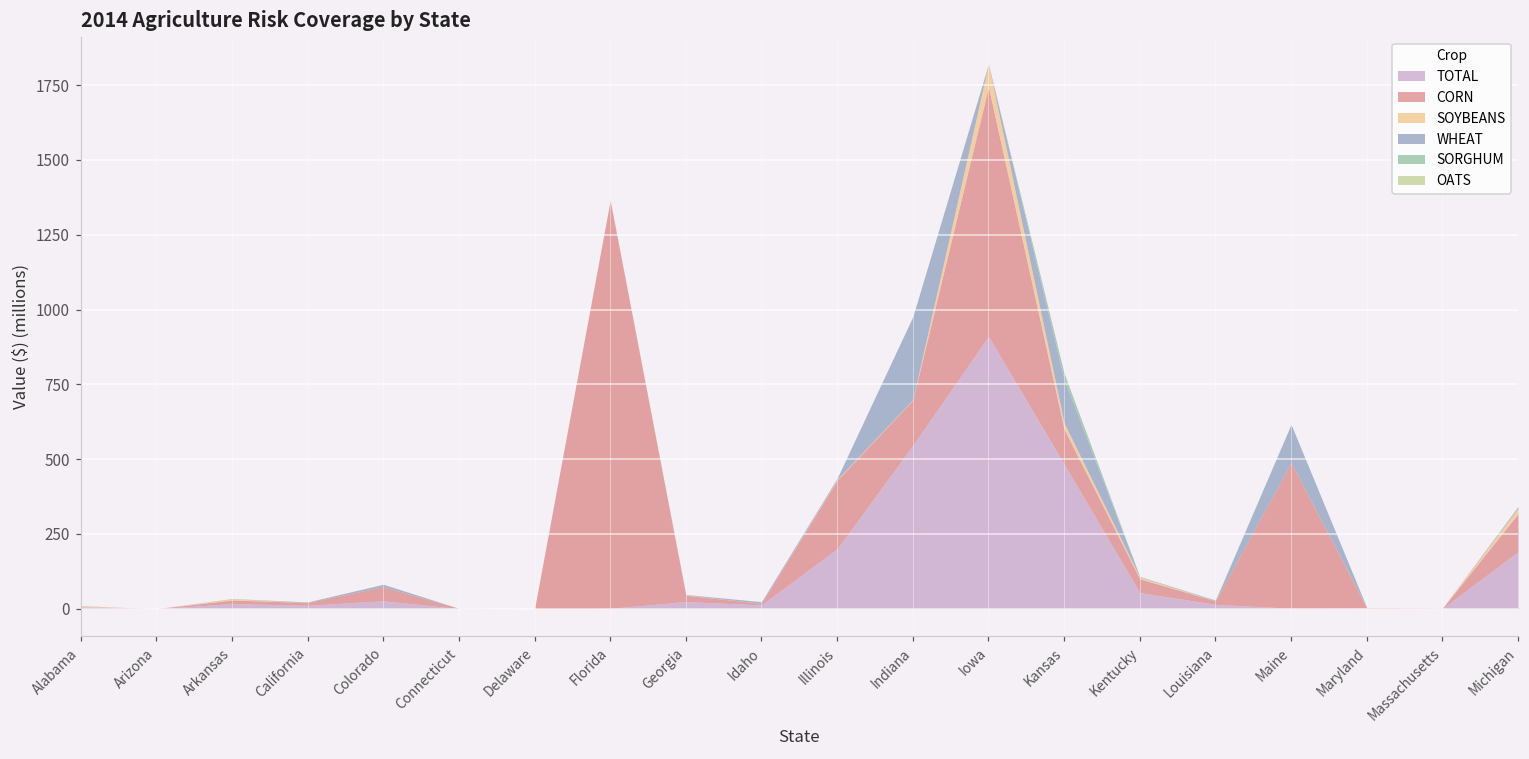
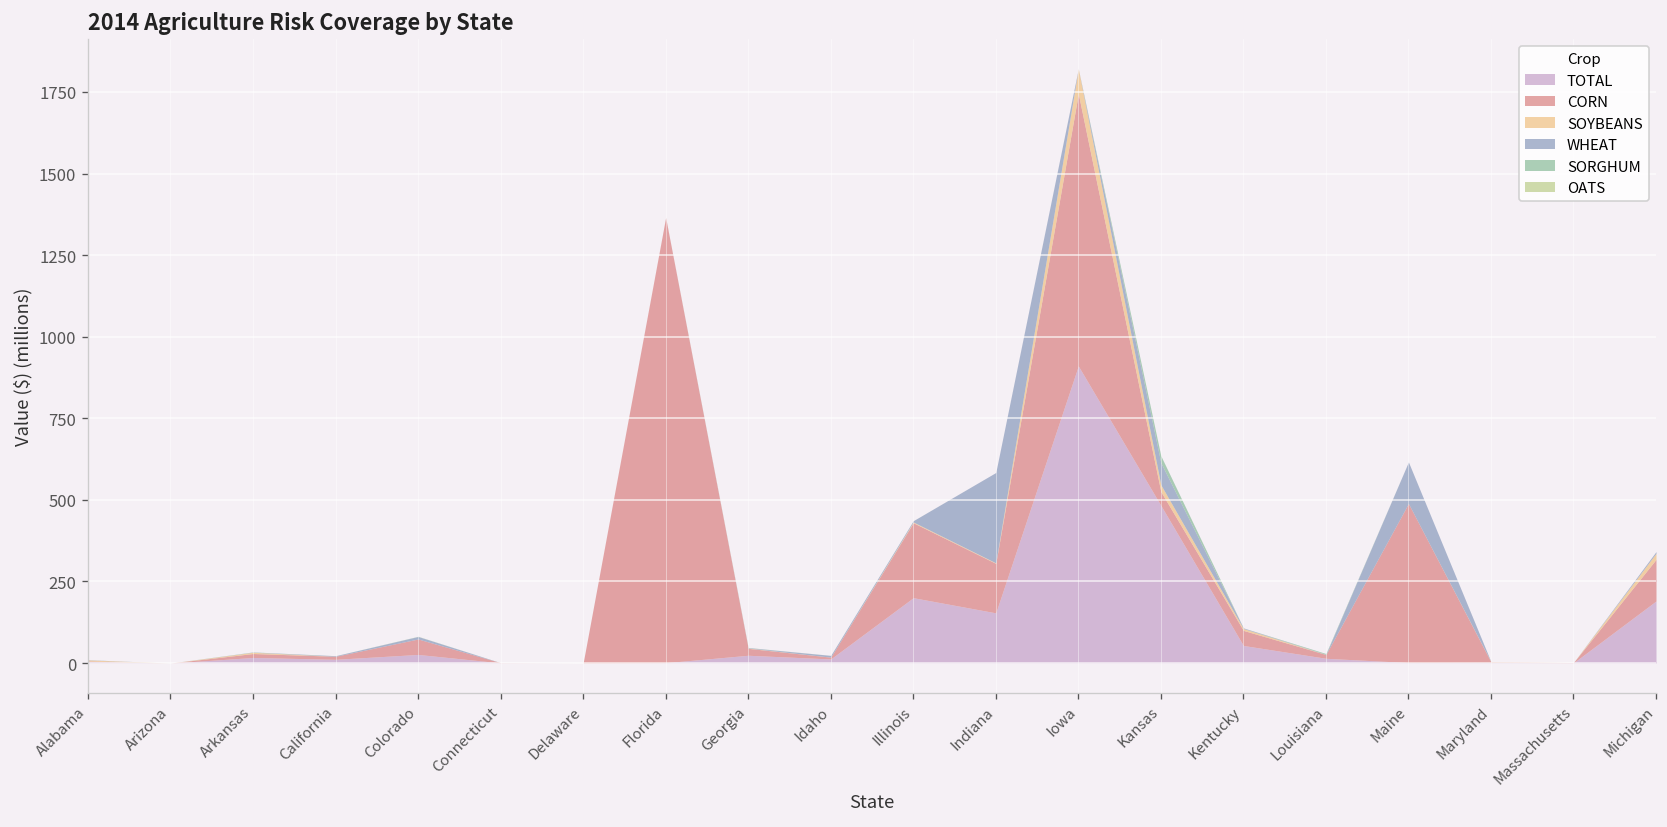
  {
    "TOTAL": {
      "Arkansas": 20,
      "California": 10,
      "Colorado": 30,
      "Georgia": 20,
      "Illinois": 200,
-     "Indiana": 550,
+     "Indiana": 150,
      "Iowa": 910,
      "Kansas": 480,
      "Kentucky": 50,
      "Louisiana": 10,
      "Michigan": 190
    },
    "CORN": {
      "Iowa": 830,
-     "Kansas": 120,
+     "Kansas": 40,
      "Michigan": 130
    },
    "WHEAT": {
-     "Kansas": 140
+     "Kansas": 70
    }
  }
